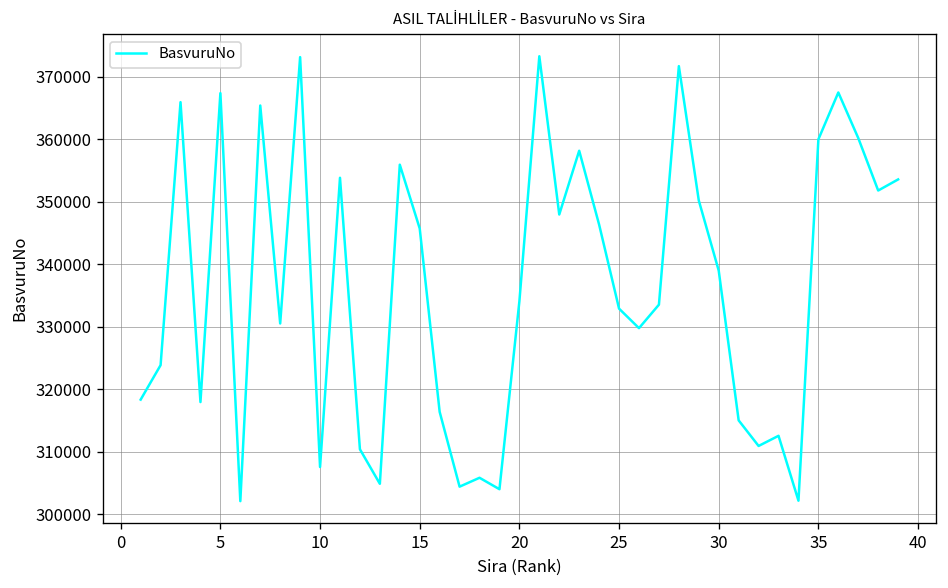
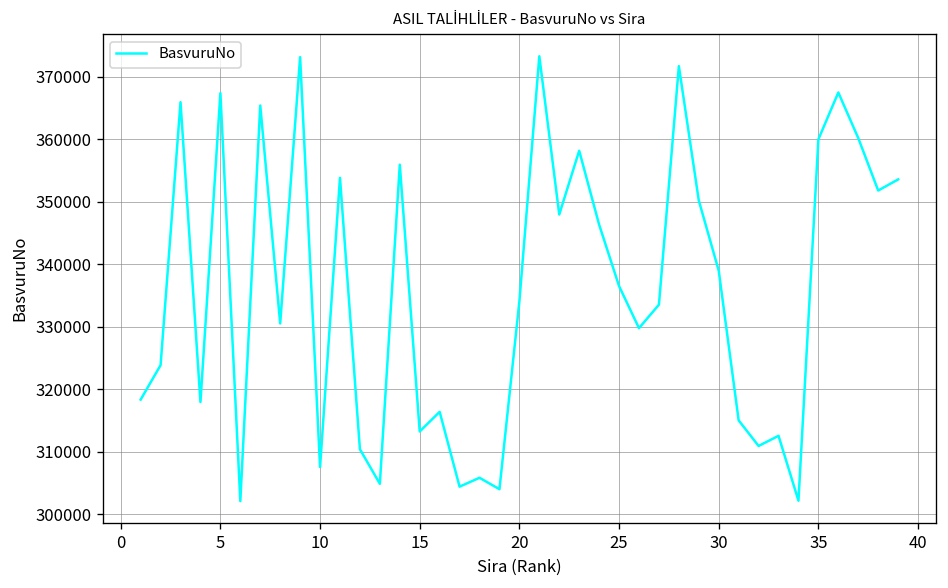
  {
    "5": 367000,
    "10": 308000,
-   "15": 346000,
+   "15": 313000,
    "20": 334000,
-   "25": 333000,
+   "25": 336000,
    "30": 339000,
    "35": 360000
  }
